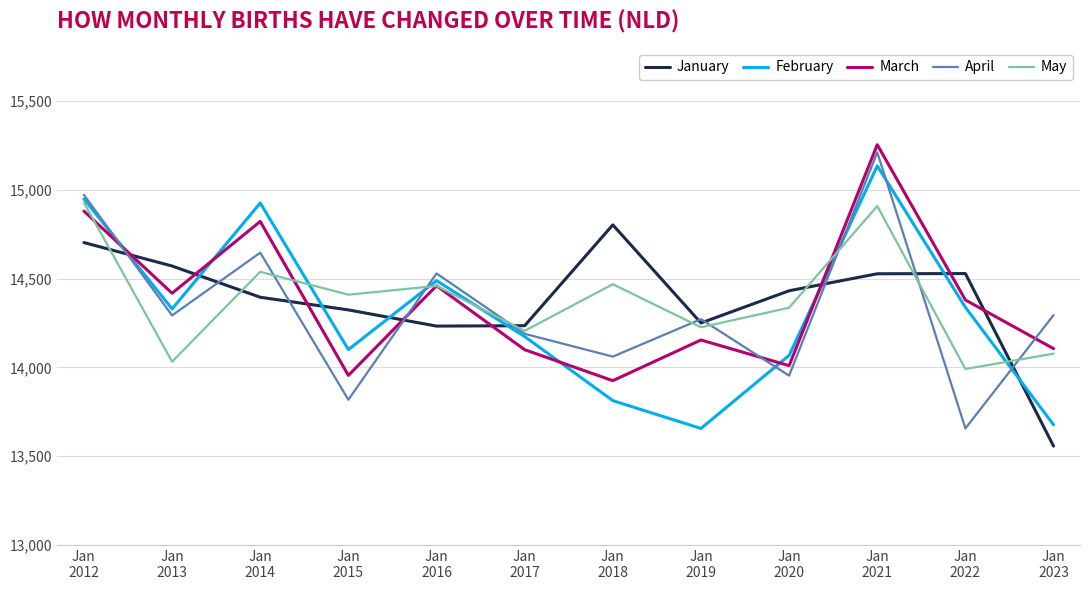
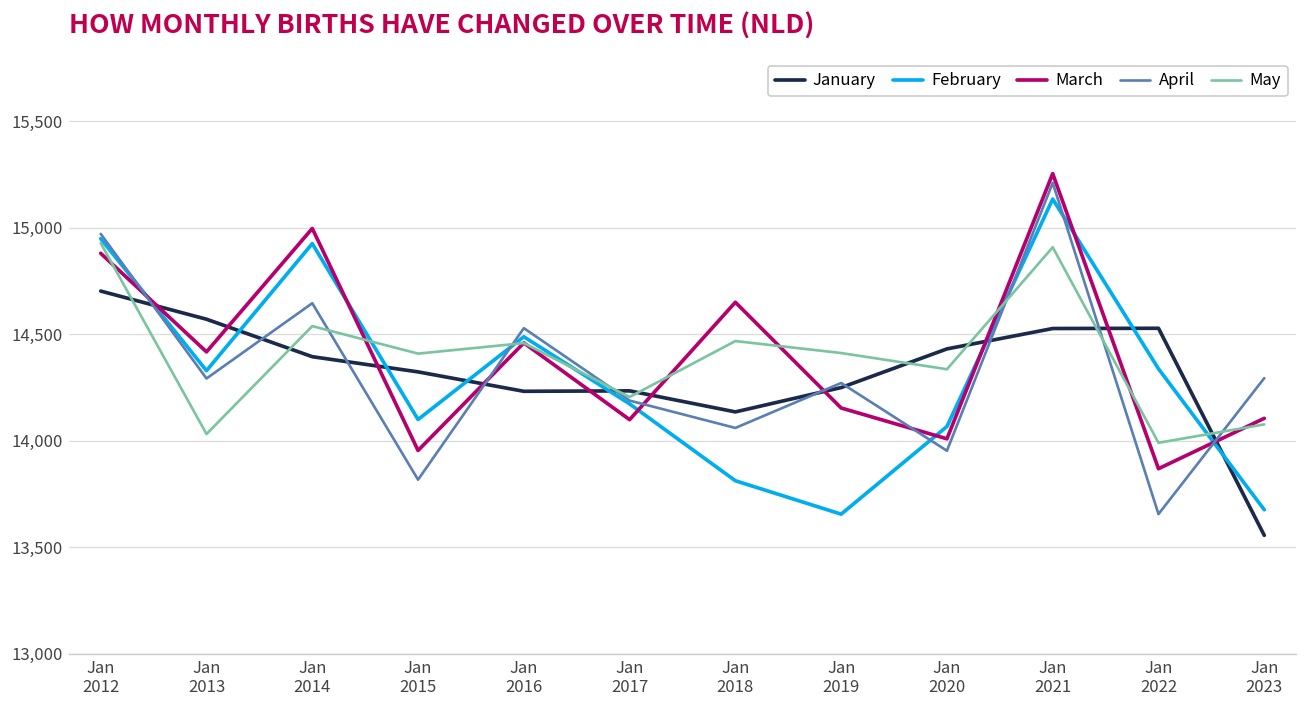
  {
    "January": {
      "Jan 2012": "14,700",
      "Jan 2013": "14,570",
      "Jan 2014": "14,400",
      "Jan 2015": "14,320",
      "Jan 2016": "14,230",
      "Jan 2017": "14,230",
-     "Jan 2018": "14,800",
+     "Jan 2018": "14,140",
      "Jan 2019": "14,250",
      "Jan 2020": "14,430",
      "Jan 2021": "14,530",
      "Jan 2022": "14,530",
      "Jan 2023": "13,560"
    },
    "February": {
      "Jan 2012": "14,950",
      "Jan 2013": "14,330",
      "Jan 2014": "14,930",
      "Jan 2015": "14,100",
      "Jan 2016": "14,490",
      "Jan 2017": "14,170",
      "Jan 2018": "13,810",
      "Jan 2019": "13,660",
      "Jan 2020": "14,070",
      "Jan 2021": "15,140",
      "Jan 2022": "14,340",
      "Jan 2023": "13,680"
    },
    "March": {
      "Jan 2012": "14,880",
      "Jan 2013": "14,420",
-     "Jan 2014": "14,820",
+     "Jan 2014": "15,000",
      "Jan 2015": "13,960",
      "Jan 2017": "14,100",
-     "Jan 2018": "13,930",
+     "Jan 2018": "14,650",
      "Jan 2019": "14,150",
      "Jan 2020": "14,010",
      "Jan 2021": "15,250",
-     "Jan 2022": "14,380",
+     "Jan 2022": "13,870",
      "Jan 2023": "14,110"
    },
    "April": {
      "Jan 2012": "14,970",
      "Jan 2013": "14,290",
      "Jan 2014": "14,650",
      "Jan 2015": "13,820",
      "Jan 2016": "14,530",
      "Jan 2017": "14,190",
      "Jan 2018": "14,060",
      "Jan 2019": "14,270",
      "Jan 2020": "13,950",
      "Jan 2021": "15,210",
      "Jan 2022": "13,660",
      "Jan 2023": "14,290"
    },
    "May": {
      "Jan 2012": "14,930",
      "Jan 2013": "14,030",
      "Jan 2014": "14,540",
      "Jan 2015": "14,410",
      "Jan 2017": "14,210",
      "Jan 2018": "14,470",
-     "Jan 2019": "14,230",
+     "Jan 2019": "14,410",
      "Jan 2020": "14,340",
      "Jan 2021": "14,910",
      "Jan 2022": "13,990",
      "Jan 2023": "14,080"
    }
  }
